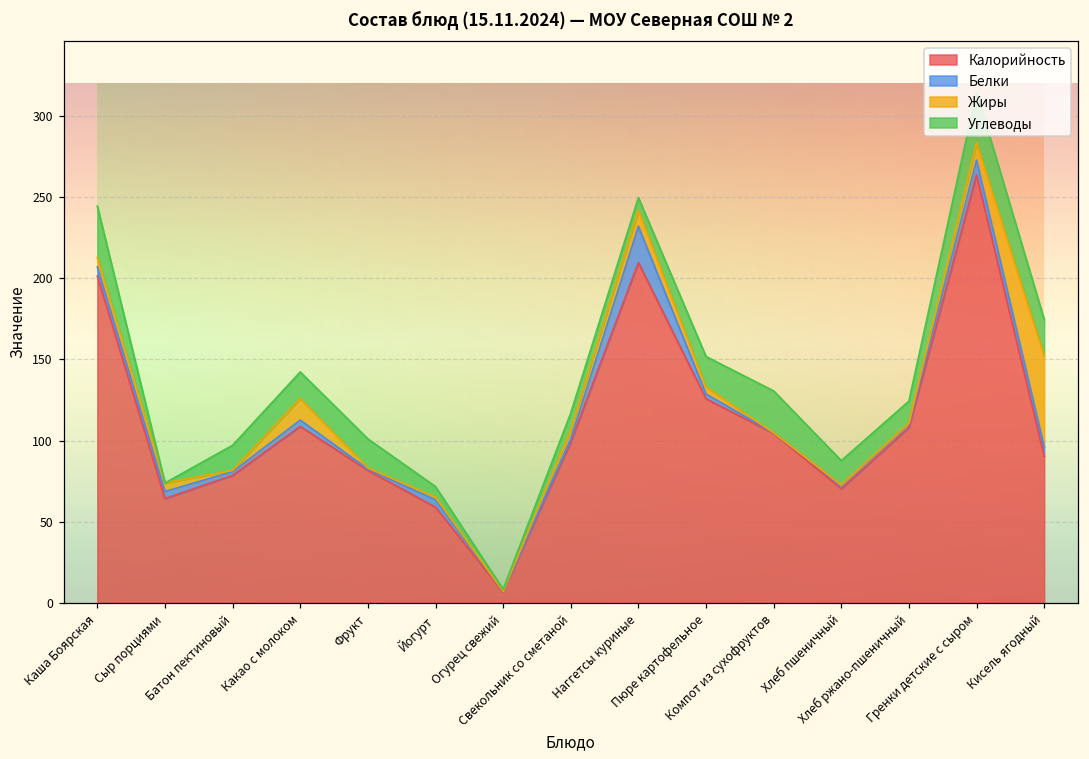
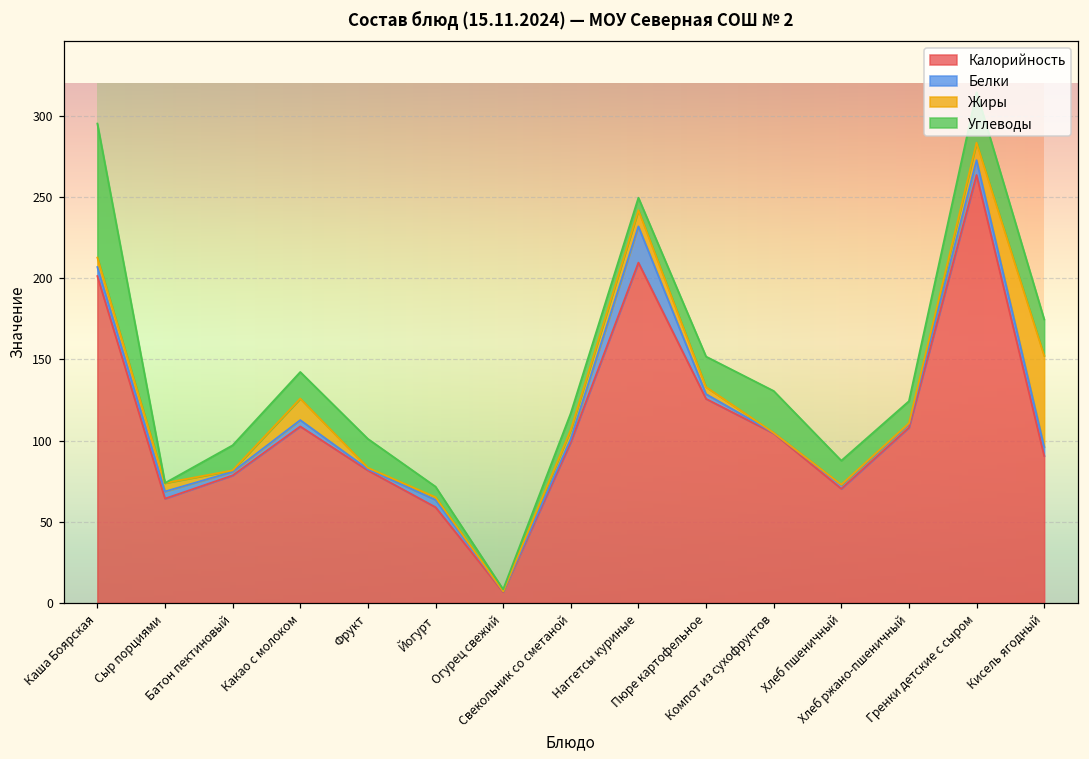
  {
    "Калорийность": {
      "Каша Боярская": 201,
      "Сыр порциями": 64,
      "Батон пектиновый": 79,
      "Какао с молоком": 109,
      "Йогурт": 59,
      "Свекольник со сметаной": 99,
      "Наггетсы куриные": 210,
      "Пюре картофельное": 126,
      "Хлеб пшеничный": 70,
      "Хлеб ржано-пшеничный": 108,
      "Гренки детские с сыром": 263,
      "Кисель ягодный": 91
    },
    "Белки": {
      "Каша Боярская": 6,
      "Сыр порциями": 4,
      "Какао с молоком": 4,
      "Свекольник со сметаной": 2,
      "Наггетсы куриные": 22,
      "Пюре картофельное": 3,
      "Гренки детские с сыром": 9,
      "Кисель ягодный": 6
    },
    "Жиры": {
      "Каша Боярская": 6,
      "Какао с молоком": 13,
      "Свекольник со сметаной": 6,
      "Наггетсы куриные": 10,
      "Пюре картофельное": 4,
      "Гренки детские с сыром": 11,
      "Кисель ягодный": 56
    },
    "Углеводы": {
-     "Каша Боярская": 32,
+     "Каша Боярская": 82,
      "Батон пектиновый": 15,
      "Какао с молоком": 16,
      "Фрукт": 18,
      "Йогурт": 6,
      "Свекольник со сметаной": 10,
      "Наггетсы куриные": 8,
      "Пюре картофельное": 19,
      "Компот из сухофруктов": 26,
      "Хлеб пшеничный": 15,
      "Хлеб ржано-пшеничный": 14,
      "Кисель ягодный": 22
    }
  }
